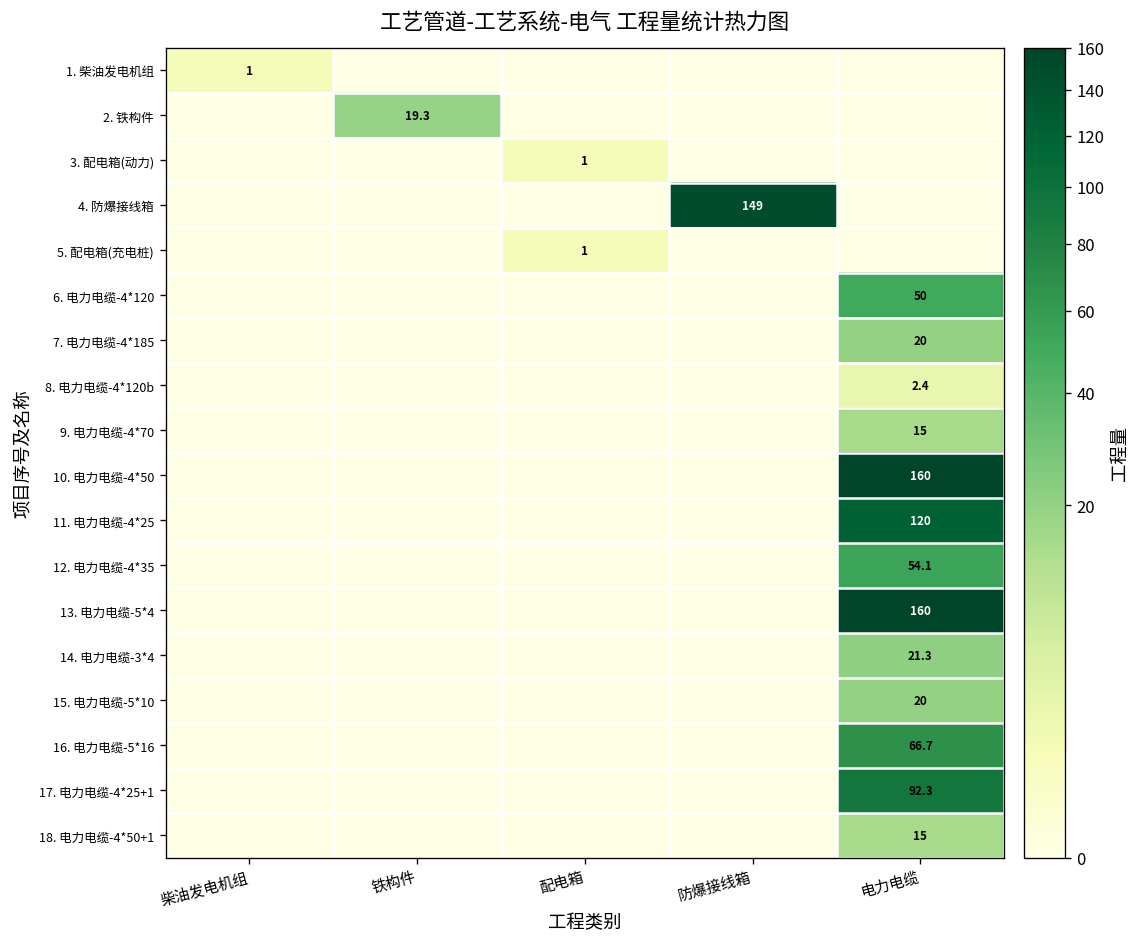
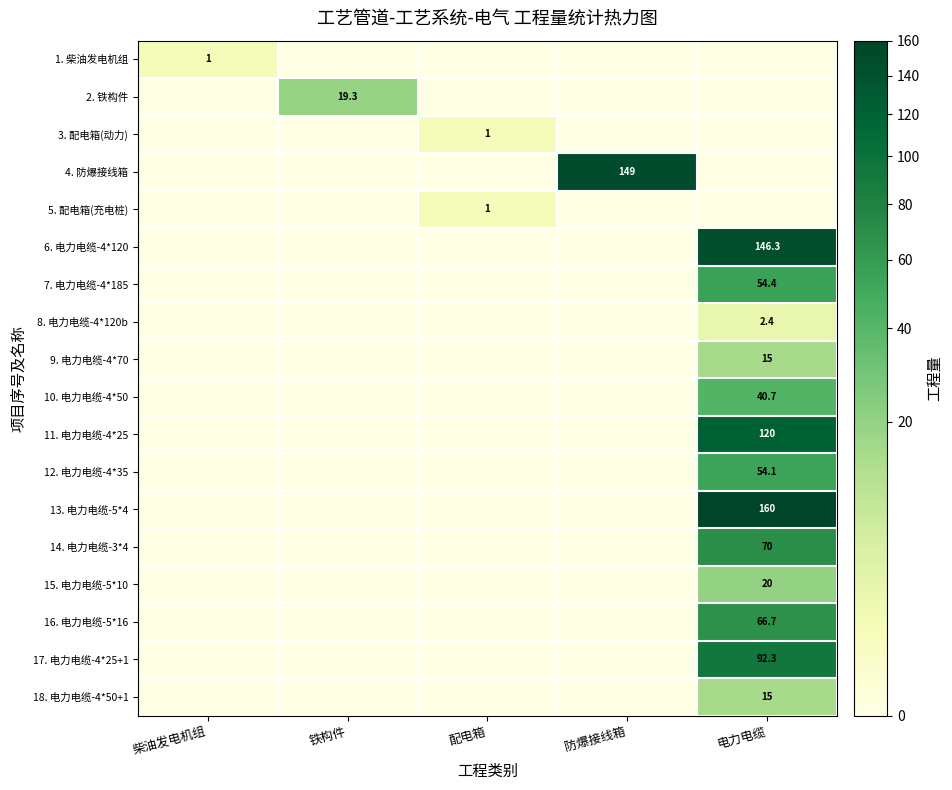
  {
    "1. 柴油发电机组": {
      "柴油发电机组": 1
    },
    "2. 铁构件": {
      "铁构件": 19.3
    },
    "3. 配电箱(动力)": {
      "配电箱": 1
    },
    "4. 防爆接线箱": {
      "防爆接线箱": 149
    },
    "5. 配电箱(充电桩)": {
      "配电箱": 1
    },
    "6. 电力电缆-4*120": {
-     "电力电缆": 50
+     "电力电缆": 146.3
    },
    "7. 电力电缆-4*185": {
-     "电力电缆": 20
+     "电力电缆": 54.4
    },
    "8. 电力电缆-4*120b": {
      "电力电缆": 2.4
    },
    "9. 电力电缆-4*70": {
      "电力电缆": 15
    },
    "10. 电力电缆-4*50": {
-     "电力电缆": 160
+     "电力电缆": 40.7
    },
    "11. 电力电缆-4*25": {
      "电力电缆": 120
    },
    "12. 电力电缆-4*35": {
      "电力电缆": 54.1
    },
    "13. 电力电缆-5*4": {
      "电力电缆": 160
    },
    "14. 电力电缆-3*4": {
-     "电力电缆": 21.3
+     "电力电缆": 70
    },
    "15. 电力电缆-5*10": {
      "电力电缆": 20
    },
    "16. 电力电缆-5*16": {
      "电力电缆": 66.7
    },
    "17. 电力电缆-4*25+1": {
      "电力电缆": 92.3
    },
    "18. 电力电缆-4*50+1": {
      "电力电缆": 15
    }
  }
